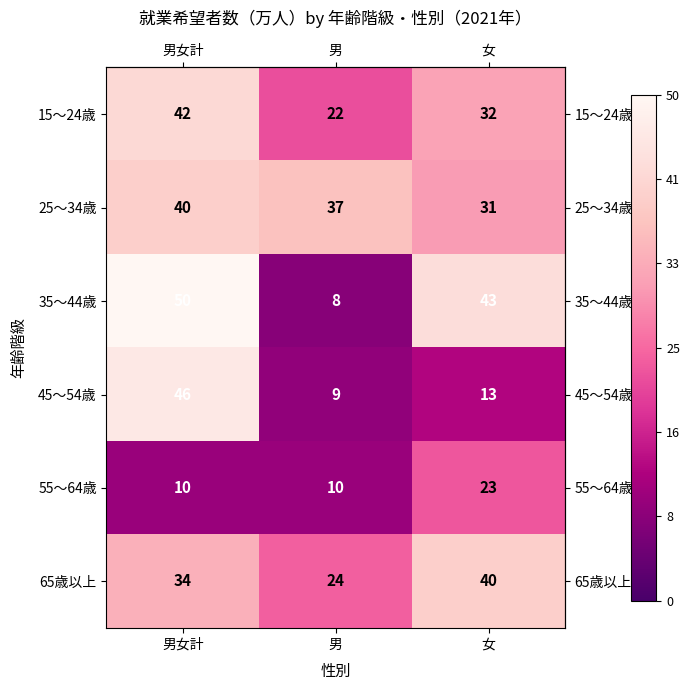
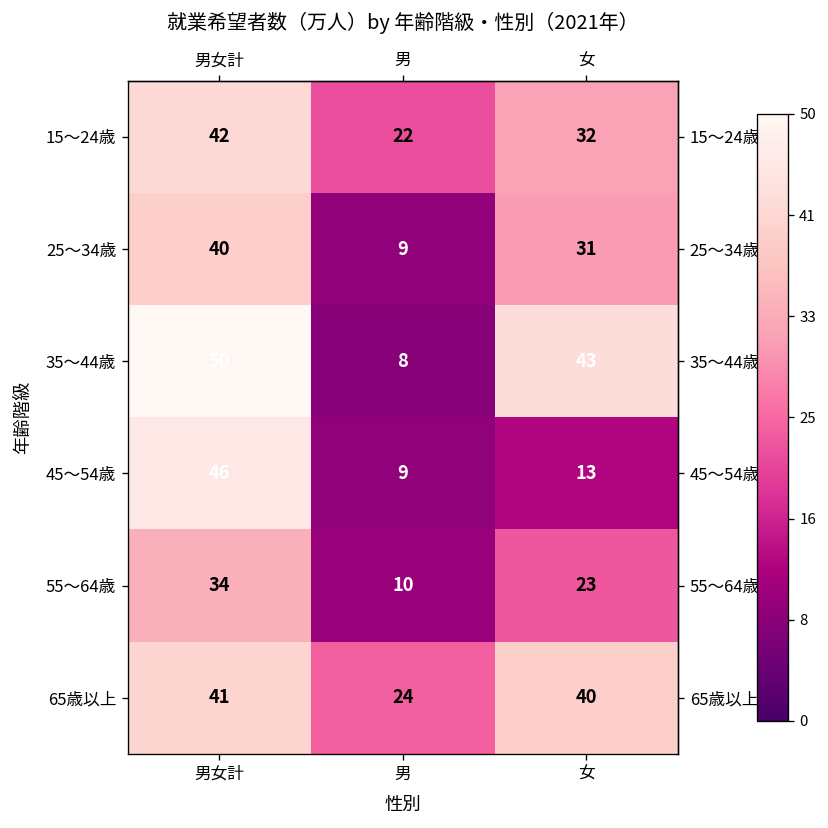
  {
    "15～24歳": {
      "男女計": 42,
      "男": 22,
      "女": 32
    },
    "25～34歳": {
      "男女計": 40,
-     "男": 37,
+     "男": 9,
      "女": 31
    },
    "35～44歳": {
      "男": 8
    },
    "45～54歳": {
      "男": 9,
      "女": 13
    },
    "55～64歳": {
-     "男女計": 10,
+     "男女計": 34,
      "男": 10,
      "女": 23
    },
    "65歳以上": {
-     "男女計": 34,
+     "男女計": 41,
      "男": 24,
      "女": 40
    }
  }
